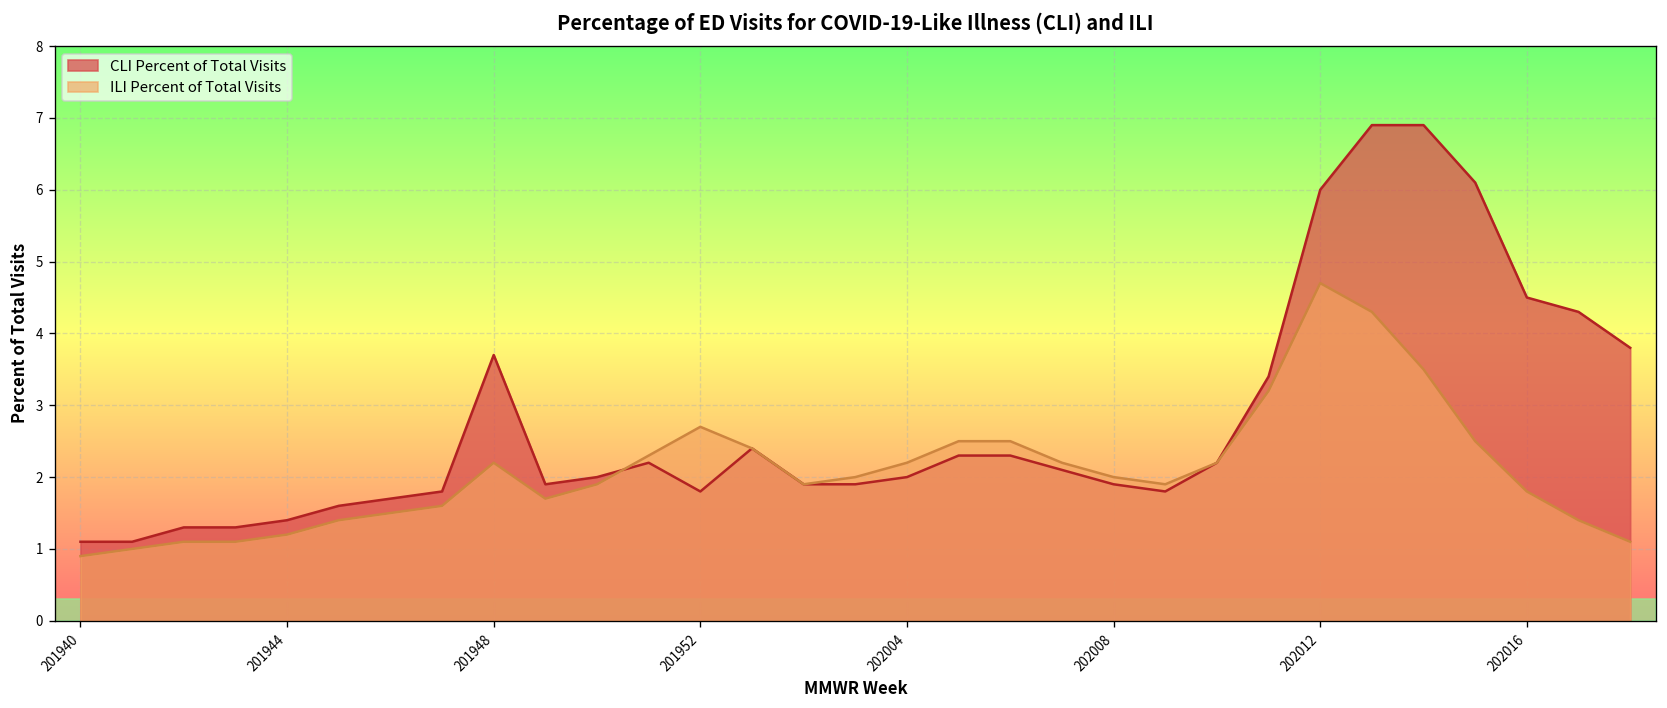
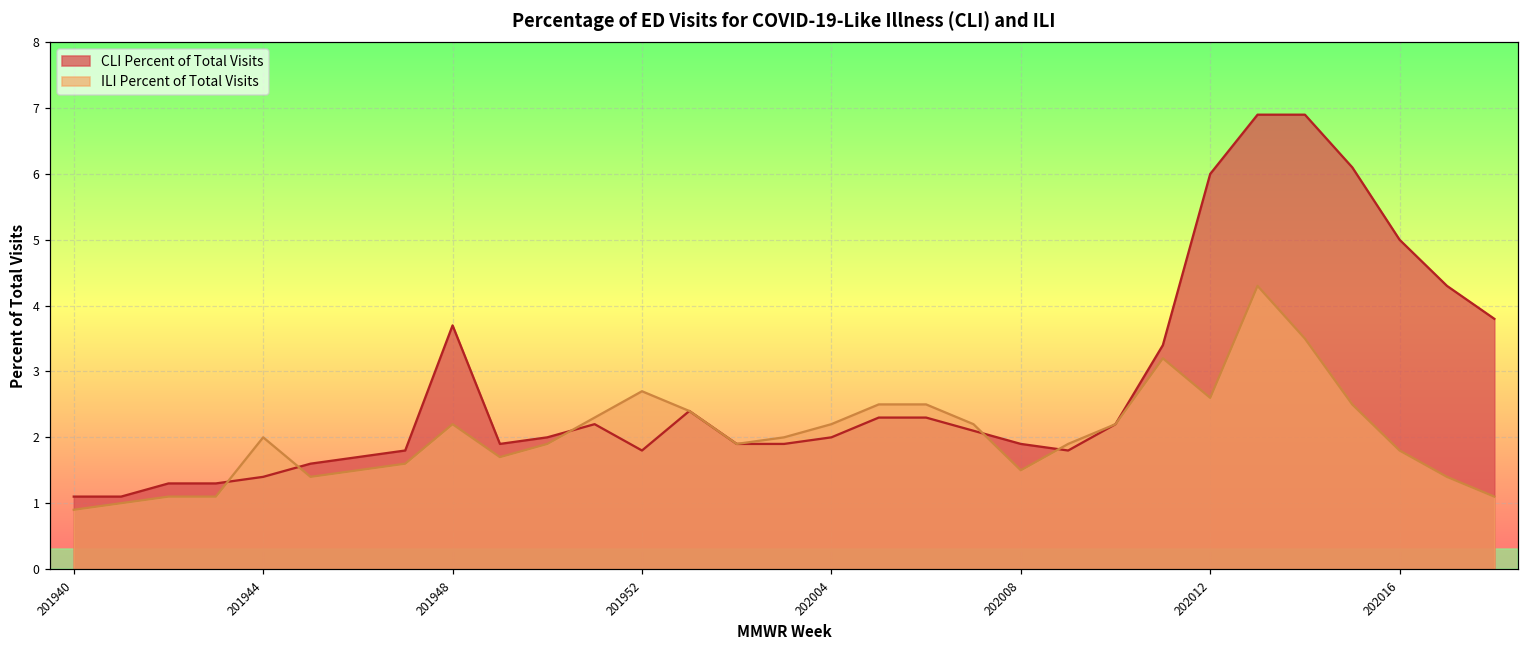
  {
    "CLI Percent of Total Visits": {
      "201940": 1.1,
      "201944": 1.4,
      "201948": 3.7,
      "201952": 1.8,
      "202004": 2.0,
      "202008": 1.9,
      "202012": 6.0,
-     "202016": 4.5
+     "202016": 5.0
    },
    "ILI Percent of Total Visits": {
      "201940": 0.9,
-     "201944": 1.2,
+     "201944": 2.0,
      "201948": 2.2,
      "201952": 2.7,
      "202004": 2.2,
-     "202008": 2.0,
-     "202012": 4.7,
+     "202008": 1.5,
+     "202012": 2.6,
      "202016": 1.8
    }
  }
